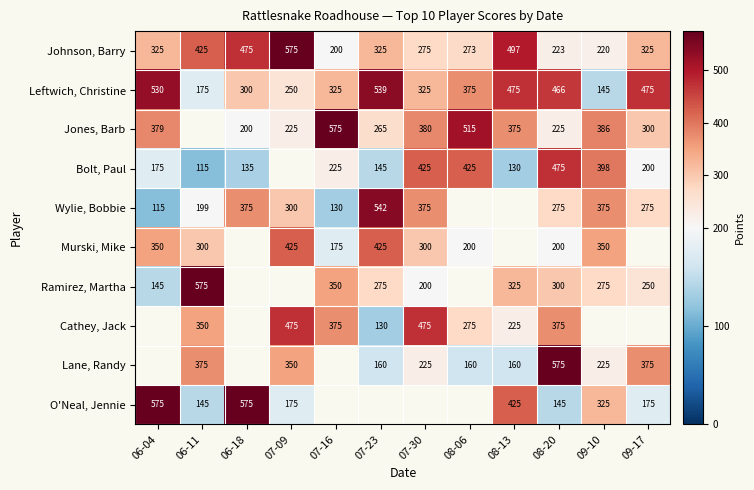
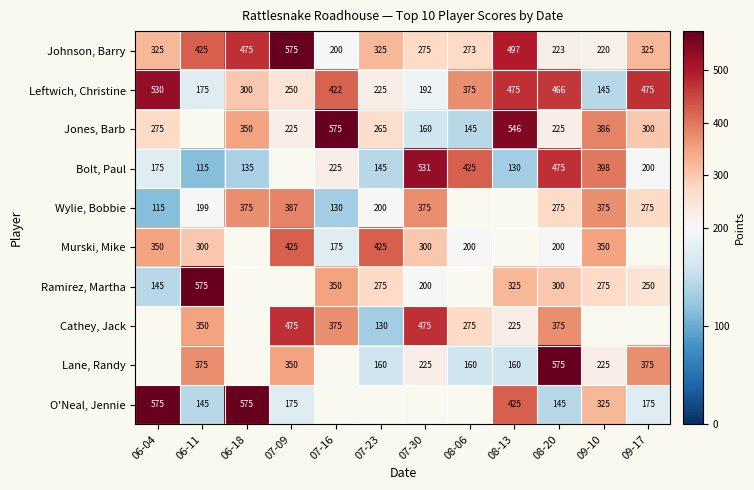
  {
    "Johnson, Barry": {
      "06-04": 325,
      "06-11": 425,
      "06-18": 475,
      "07-09": 575,
      "07-16": 200,
      "07-23": 325,
      "07-30": 275,
      "08-06": 273,
      "08-13": 497,
      "08-20": 223,
      "09-10": 220,
      "09-17": 325
    },
    "Leftwich, Christine": {
      "06-04": 530,
      "06-11": 175,
      "06-18": 300,
      "07-09": 250,
-     "07-16": 325,
-     "07-23": 539,
-     "07-30": 325,
+     "07-16": 422,
+     "07-23": 225,
+     "07-30": 192,
      "08-06": 375,
      "08-13": 475,
      "08-20": 466,
      "09-10": 145,
      "09-17": 475
    },
    "Jones, Barb": {
-     "06-04": 379,
-     "06-18": 200,
+     "06-04": 275,
+     "06-18": 350,
      "07-09": 225,
      "07-16": 575,
      "07-23": 265,
-     "07-30": 380,
-     "08-06": 515,
-     "08-13": 375,
+     "07-30": 160,
+     "08-06": 145,
+     "08-13": 546,
      "08-20": 225,
      "09-10": 386,
      "09-17": 300
    },
    "Bolt, Paul": {
      "06-04": 175,
      "06-11": 115,
      "06-18": 135,
      "07-16": 225,
      "07-23": 145,
-     "07-30": 425,
+     "07-30": 531,
      "08-06": 425,
      "08-13": 130,
      "08-20": 475,
      "09-10": 398,
      "09-17": 200
    },
    "Wylie, Bobbie": {
      "06-04": 115,
      "06-11": 199,
      "06-18": 375,
-     "07-09": 300,
+     "07-09": 387,
      "07-16": 130,
-     "07-23": 542,
+     "07-23": 200,
      "07-30": 375,
      "08-20": 275,
      "09-10": 375,
      "09-17": 275
    },
    "Murski, Mike": {
      "06-04": 350,
      "06-11": 300,
      "07-09": 425,
      "07-16": 175,
      "07-23": 425,
      "07-30": 300,
      "08-06": 200,
      "08-20": 200,
      "09-10": 350
    },
    "Ramirez, Martha": {
      "06-04": 145,
      "06-11": 575,
      "07-16": 350,
      "07-23": 275,
      "07-30": 200,
      "08-13": 325,
      "08-20": 300,
      "09-10": 275,
      "09-17": 250
    },
    "Cathey, Jack": {
      "06-11": 350,
      "07-09": 475,
      "07-16": 375,
      "07-23": 130,
      "07-30": 475,
      "08-06": 275,
      "08-13": 225,
      "08-20": 375
    },
    "Lane, Randy": {
      "06-11": 375,
      "07-09": 350,
      "07-23": 160,
      "07-30": 225,
      "08-06": 160,
      "08-13": 160,
      "08-20": 575,
      "09-10": 225,
      "09-17": 375
    },
    "O'Neal, Jennie": {
      "06-04": 575,
      "06-11": 145,
      "06-18": 575,
      "07-09": 175,
      "08-13": 425,
      "08-20": 145,
      "09-10": 325,
      "09-17": 175
    }
  }
